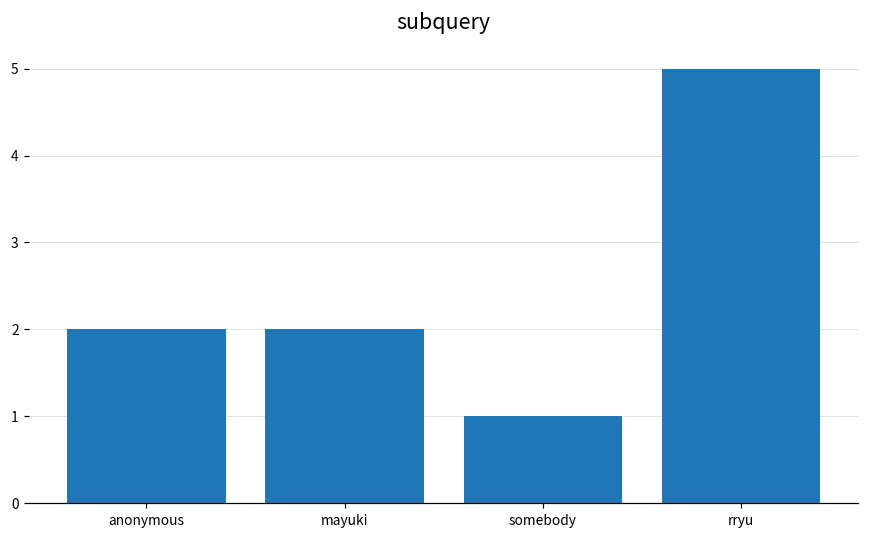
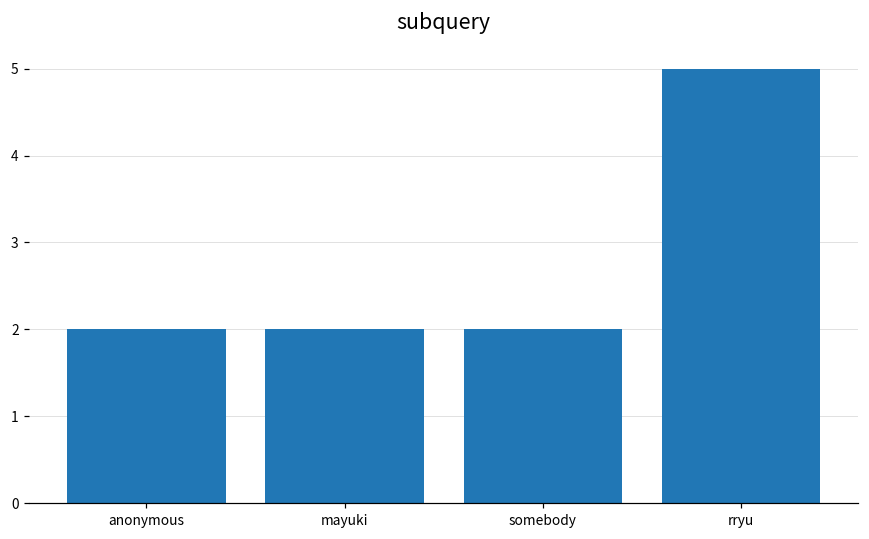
  {
    "anonymous": 2,
    "mayuki": 2,
-   "somebody": 1,
+   "somebody": 2,
    "rryu": 5
  }
